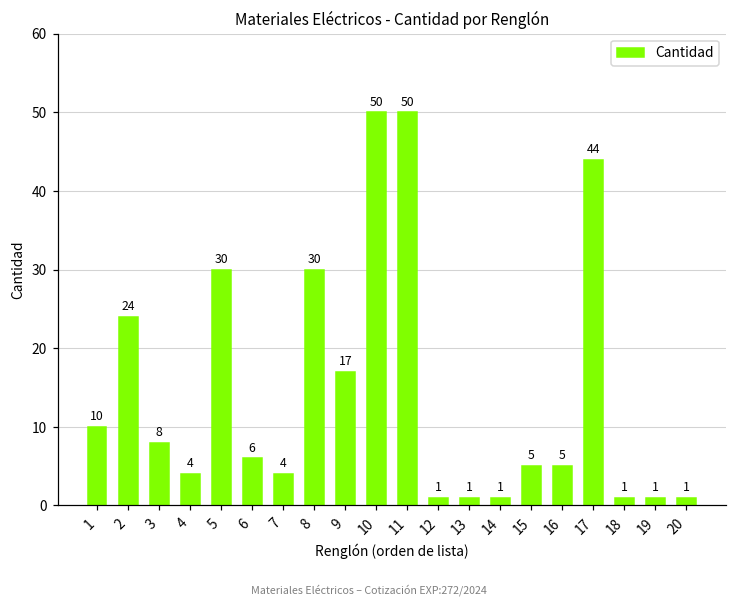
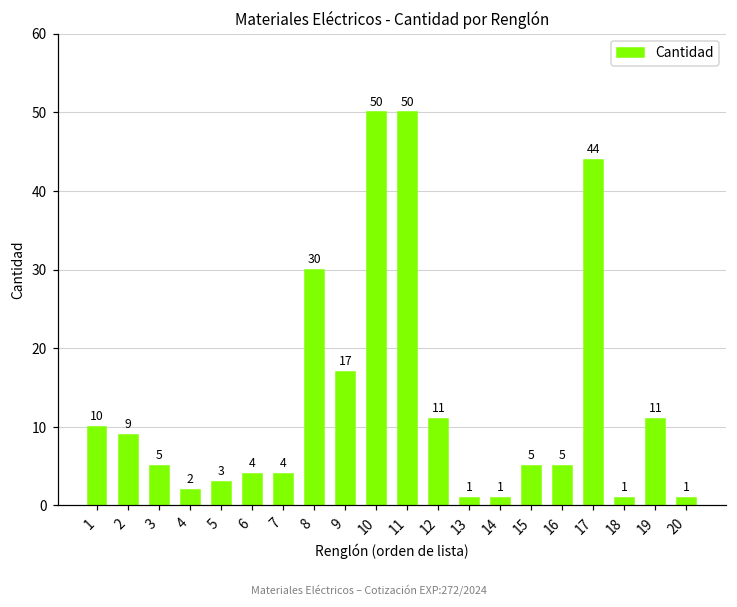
  {
    "1": 10,
-   "2": 24,
-   "3": 8,
-   "4": 4,
-   "5": 30,
-   "6": 6,
+   "2": 9,
+   "3": 5,
+   "4": 2,
+   "5": 3,
+   "6": 4,
    "7": 4,
    "8": 30,
    "9": 17,
    "10": 50,
    "11": 50,
-   "12": 1,
+   "12": 11,
    "13": 1,
    "14": 1,
    "15": 5,
    "16": 5,
    "17": 44,
    "18": 1,
-   "19": 1,
+   "19": 11,
    "20": 1
  }
